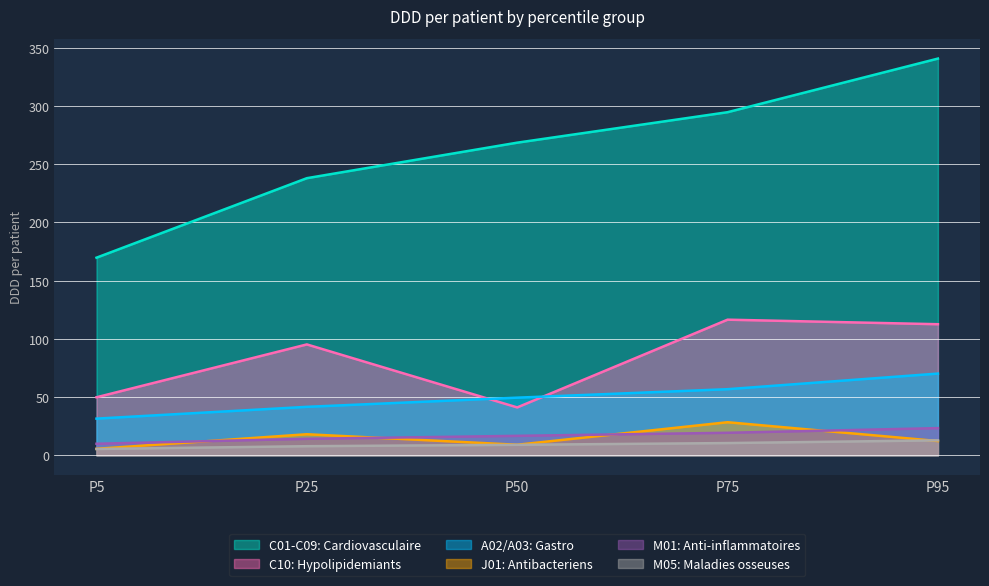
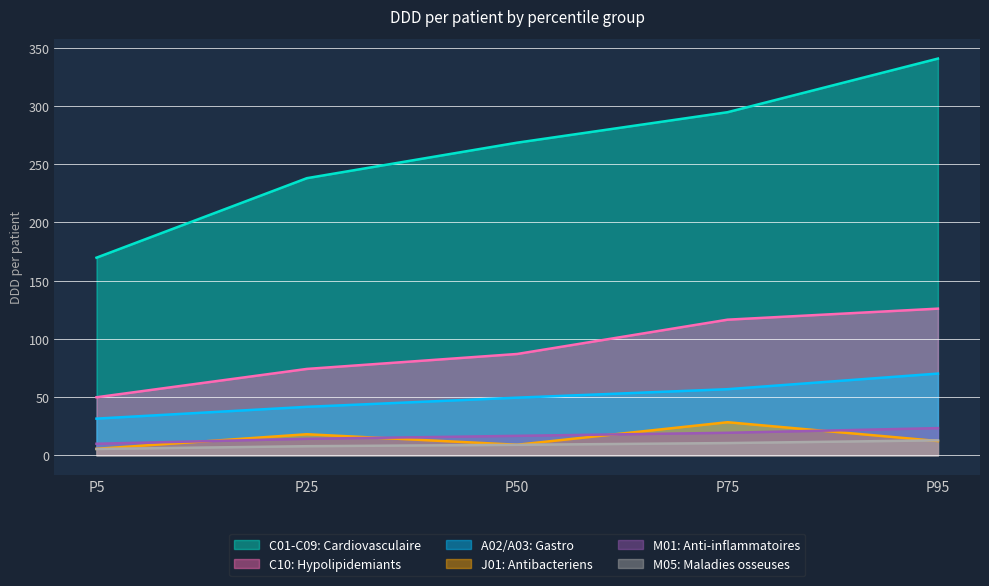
  {
    "C10: Hypolipidemiants": {
      "P5": 50,
-     "P25": 95,
-     "P50": 41,
+     "P25": 74,
+     "P50": 87,
      "P75": 116,
-     "P95": 113
+     "P95": 126
    },
    "J01: Antibacteriens": {
      "P25": 18,
      "P75": 28
    }
  }
